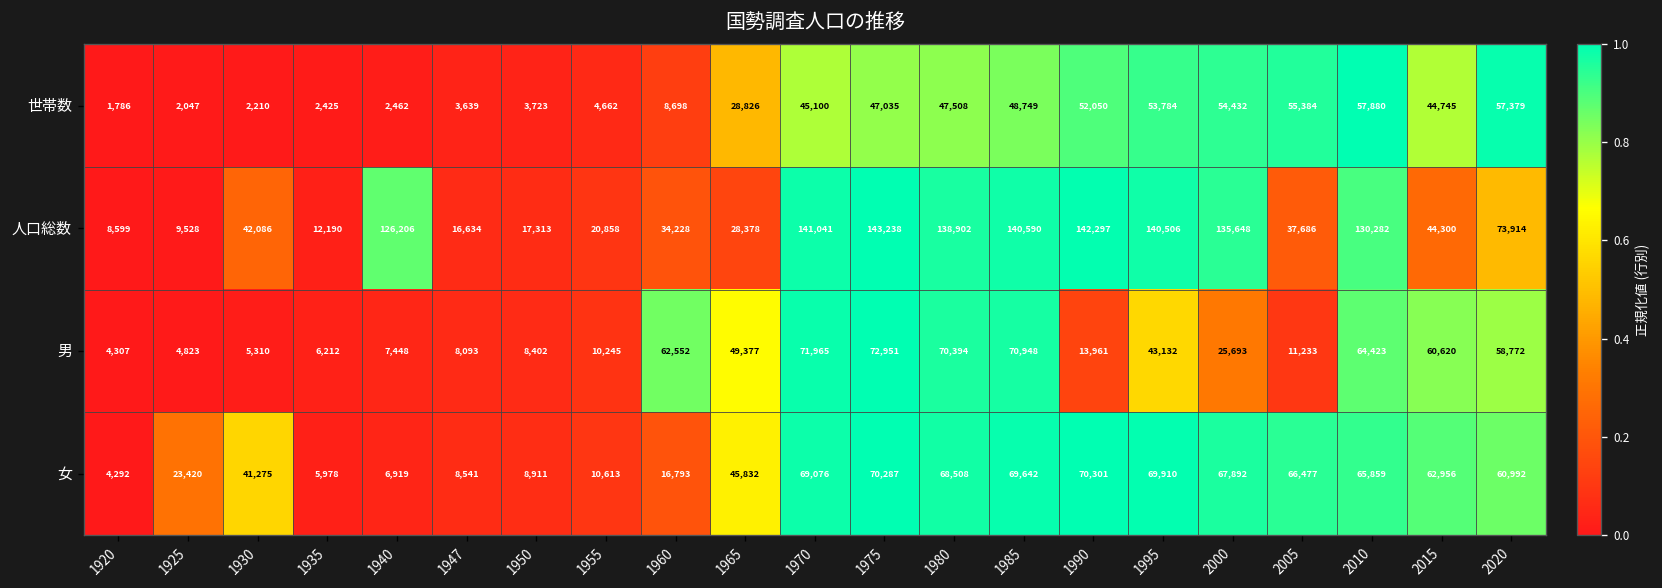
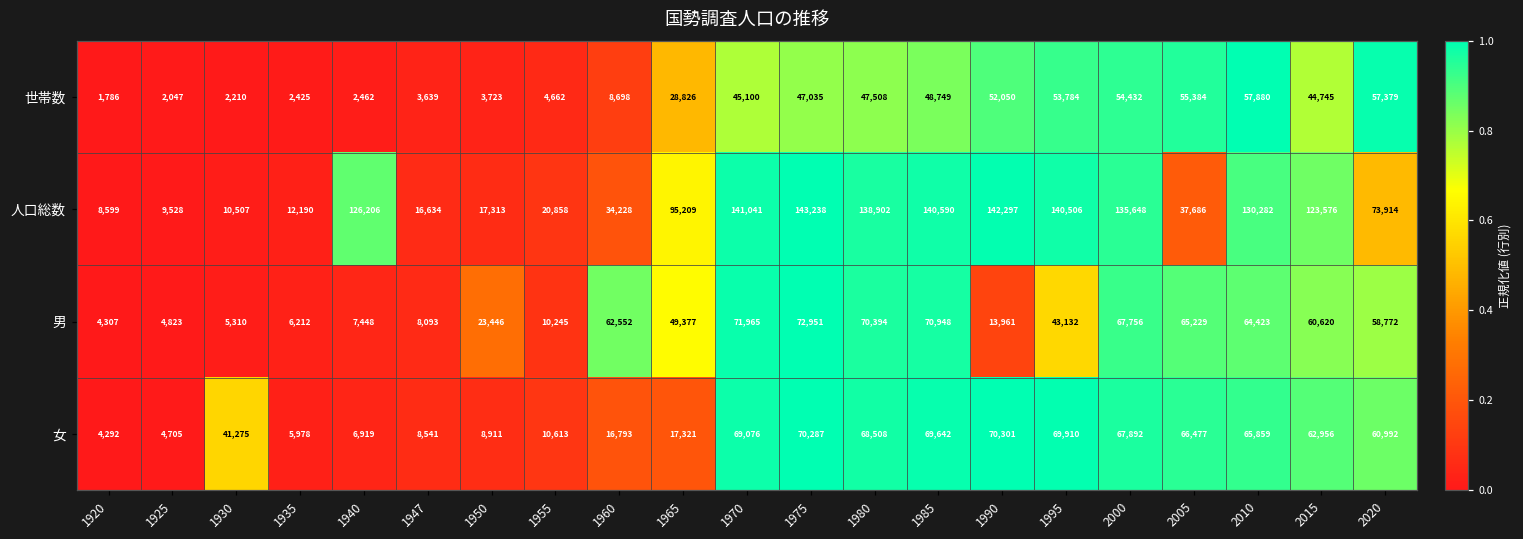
  {
    "世帯数": {
      "1920": "1,786",
      "1925": "2,047",
      "1930": "2,210",
      "1935": "2,425",
      "1940": "2,462",
      "1947": "3,639",
      "1950": "3,723",
      "1955": "4,662",
      "1960": "8,698",
      "1965": "28,826",
      "1970": "45,100",
      "1975": "47,035",
      "1980": "47,508",
      "1985": "48,749",
      "1990": "52,050",
      "1995": "53,784",
      "2000": "54,432",
      "2005": "55,384",
      "2010": "57,880",
      "2015": "44,745",
      "2020": "57,379"
    },
    "人口総数": {
      "1920": "8,599",
      "1925": "9,528",
-     "1930": "42,086",
+     "1930": "10,507",
      "1935": "12,190",
      "1940": "126,206",
      "1947": "16,634",
      "1950": "17,313",
      "1955": "20,858",
      "1960": "34,228",
-     "1965": "28,378",
+     "1965": "95,209",
      "1970": "141,041",
      "1975": "143,238",
      "1980": "138,902",
      "1985": "140,590",
      "1990": "142,297",
      "1995": "140,506",
      "2000": "135,648",
      "2005": "37,686",
      "2010": "130,282",
-     "2015": "44,300",
+     "2015": "123,576",
      "2020": "73,914"
    },
    "男": {
      "1920": "4,307",
      "1925": "4,823",
      "1930": "5,310",
      "1935": "6,212",
      "1940": "7,448",
      "1947": "8,093",
-     "1950": "8,402",
+     "1950": "23,446",
      "1955": "10,245",
      "1960": "62,552",
      "1965": "49,377",
      "1970": "71,965",
      "1975": "72,951",
      "1980": "70,394",
      "1985": "70,948",
      "1990": "13,961",
      "1995": "43,132",
-     "2000": "25,693",
-     "2005": "11,233",
+     "2000": "67,756",
+     "2005": "65,229",
      "2010": "64,423",
      "2015": "60,620",
      "2020": "58,772"
    },
    "女": {
      "1920": "4,292",
-     "1925": "23,420",
+     "1925": "4,705",
      "1930": "41,275",
      "1935": "5,978",
      "1940": "6,919",
      "1947": "8,541",
      "1950": "8,911",
      "1955": "10,613",
      "1960": "16,793",
-     "1965": "45,832",
+     "1965": "17,321",
      "1970": "69,076",
      "1975": "70,287",
      "1980": "68,508",
      "1985": "69,642",
      "1990": "70,301",
      "1995": "69,910",
      "2000": "67,892",
      "2005": "66,477",
      "2010": "65,859",
      "2015": "62,956",
      "2020": "60,992"
    }
  }
